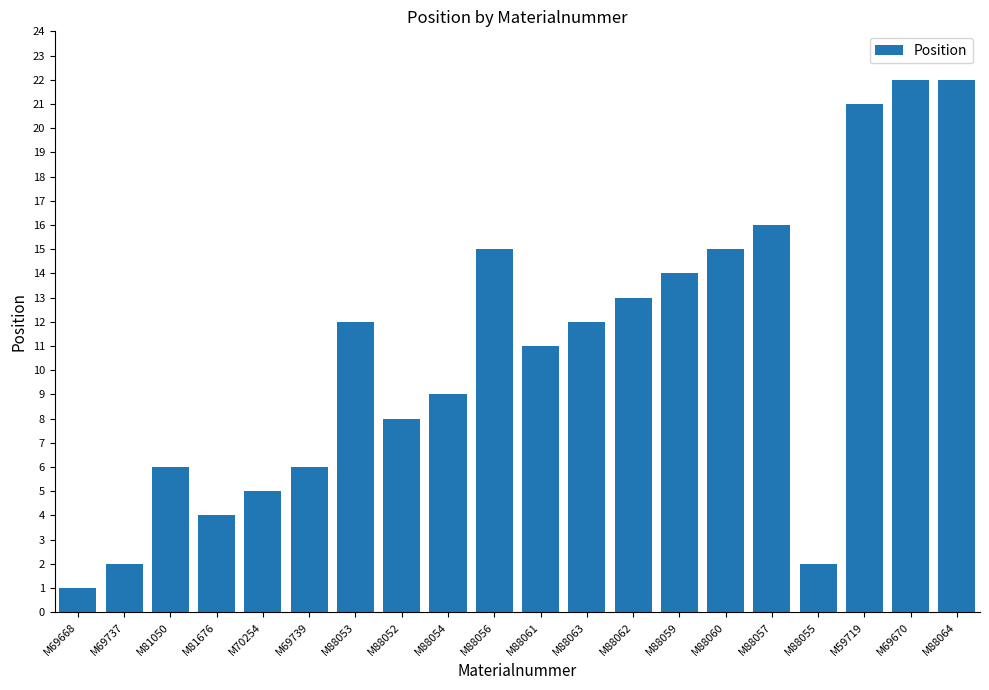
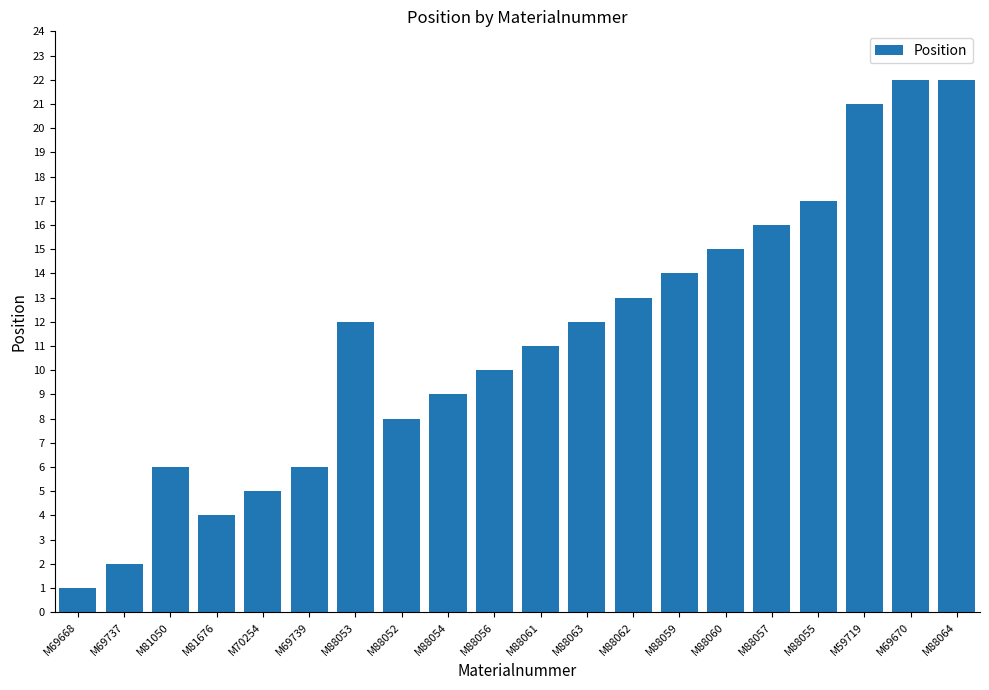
  {
    "M69668": 1,
    "M69737": 2,
    "M81050": 6,
    "M81676": 4,
    "M70254": 5,
    "M69739": 6,
    "M88053": 12,
    "M88052": 8,
    "M88054": 9,
-   "M88056": 15,
+   "M88056": 10,
    "M88061": 11,
    "M88063": 12,
    "M88062": 13,
    "M88059": 14,
    "M88060": 15,
    "M88057": 16,
-   "M88055": 2,
+   "M88055": 17,
    "M59719": 21,
    "M69670": 22,
    "M88064": 22
  }
